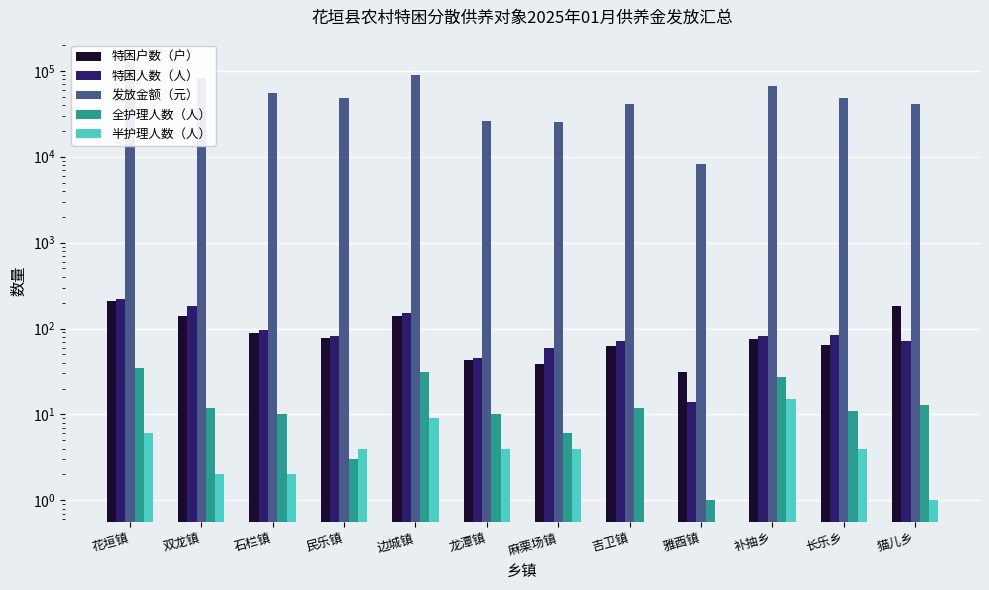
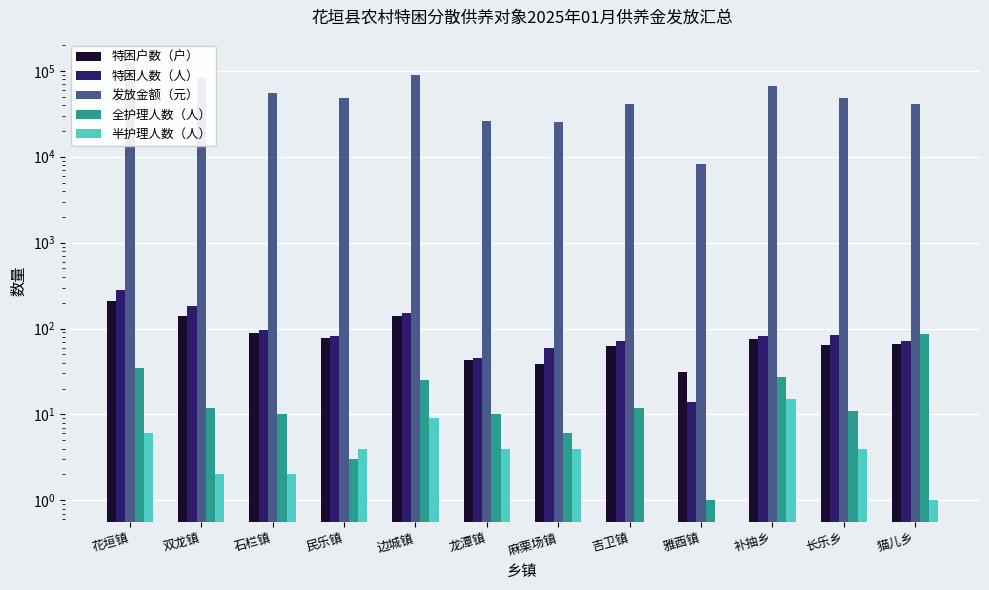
  {
    "特困户数（户）": {
      "花垣镇": 210,
      "双龙镇": 140,
      "石栏镇": 90,
      "民乐镇": 80,
      "边城镇": 140,
      "龙潭镇": 40,
      "麻栗场镇": 40,
      "吉卫镇": 60,
      "雅酉镇": 31,
      "补抽乡": 80,
      "长乐乡": 60,
-     "猫儿乡": 180
+     "猫儿乡": 70
    },
    "特困人数（人）": {
-     "花垣镇": 220,
+     "花垣镇": 280,
      "双龙镇": 180,
      "石栏镇": 100,
      "民乐镇": 80,
      "边城镇": 150,
      "龙潭镇": 50,
      "麻栗场镇": 60,
      "吉卫镇": 70,
      "雅酉镇": 14,
      "补抽乡": 80,
      "长乐乡": 80,
      "猫儿乡": 70
    },
    "发放金额（元）": {
      "石栏镇": 60000,
      "民乐镇": 50000,
      "边城镇": 90000,
      "龙潭镇": 26000,
      "麻栗场镇": 25000,
      "吉卫镇": 40000,
      "雅酉镇": 8000,
      "补抽乡": 70000,
      "长乐乡": 50000,
      "猫儿乡": 40000
    },
    "全护理人数（人）": {
      "花垣镇": 35,
      "双龙镇": 12,
      "石栏镇": 10,
      "民乐镇": 3,
-     "边城镇": 31,
+     "边城镇": 25,
      "龙潭镇": 10,
      "麻栗场镇": 6,
      "吉卫镇": 12,
      "雅酉镇": 1,
      "补抽乡": 27,
      "长乐乡": 11,
-     "猫儿乡": 13
+     "猫儿乡": 90
    },
    "半护理人数（人）": {
      "花垣镇": 6,
      "双龙镇": 2,
      "石栏镇": 2,
      "民乐镇": 4,
      "边城镇": 9,
      "龙潭镇": 4,
      "麻栗场镇": 4,
      "补抽乡": 15,
      "长乐乡": 4,
      "猫儿乡": 1
    }
  }
